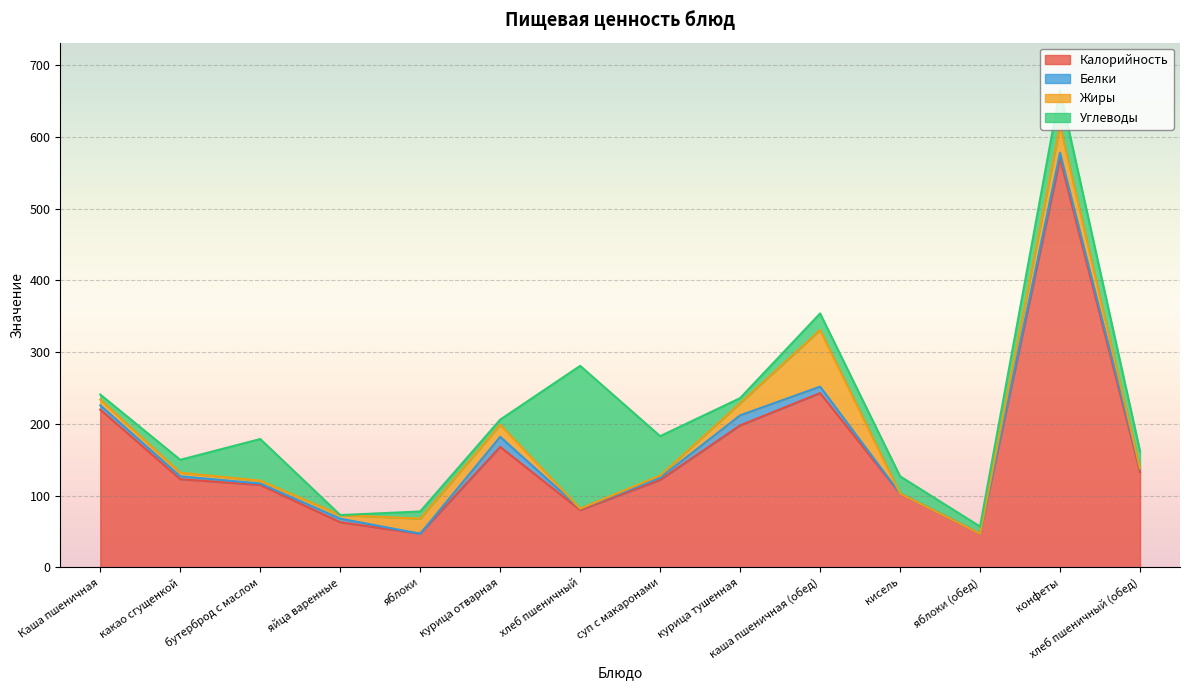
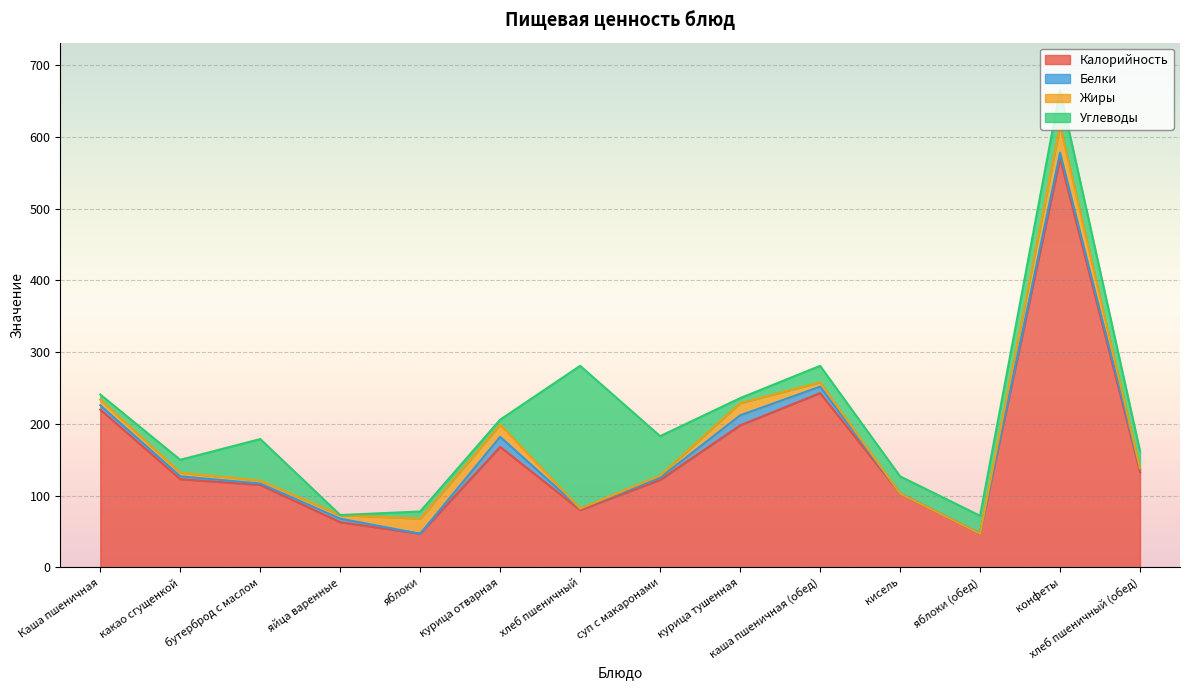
  {
    "Калорийность": {
      "Каша пшеничная": 220,
      "какао сгущенкой": 120,
      "яйца варенные": 60,
      "курица отварная": 170,
      "курица тушенная": 200,
      "каша пшеничная (обед)": 240,
      "конфеты": 570,
      "хлеб пшеничный (обед)": 130
    },
    "Белки": {
      "Каша пшеничная": 10,
      "какао сгущенкой": 0,
      "яйца варенные": 10,
      "курица отварная": 10,
      "курица тушенная": 10,
      "каша пшеничная (обед)": 10,
      "конфеты": 10
    },
    "Жиры": {
      "Каша пшеничная": 10,
      "какао сгущенкой": 10,
      "бутерброд с маслом": 0,
      "яблоки": 20,
      "курица отварная": 20,
      "курица тушенная": 20,
-     "каша пшеничная (обед)": 80
+     "каша пшеничная (обед)": 10
    },
    "Углеводы": {
      "Каша пшеничная": 10,
      "какао сгущенкой": 20,
      "бутерброд с маслом": 60,
      "яблоки": 10,
      "курица отварная": 10,
      "хлеб пшеничный": 200,
      "суп с макаронами": 60,
      "курица тушенная": 10,
      "каша пшеничная (обед)": 20,
      "кисель": 20,
-     "яблоки (обед)": 10,
+     "яблоки (обед)": 30,
      "хлеб пшеничный (обед)": 20
    }
  }
